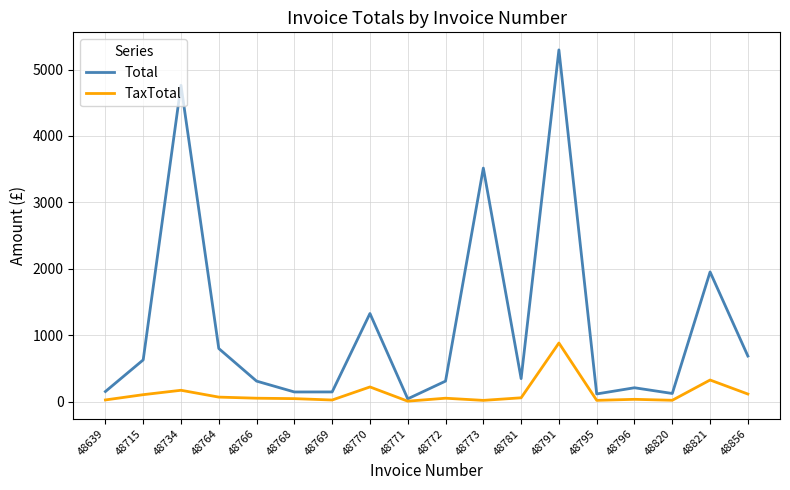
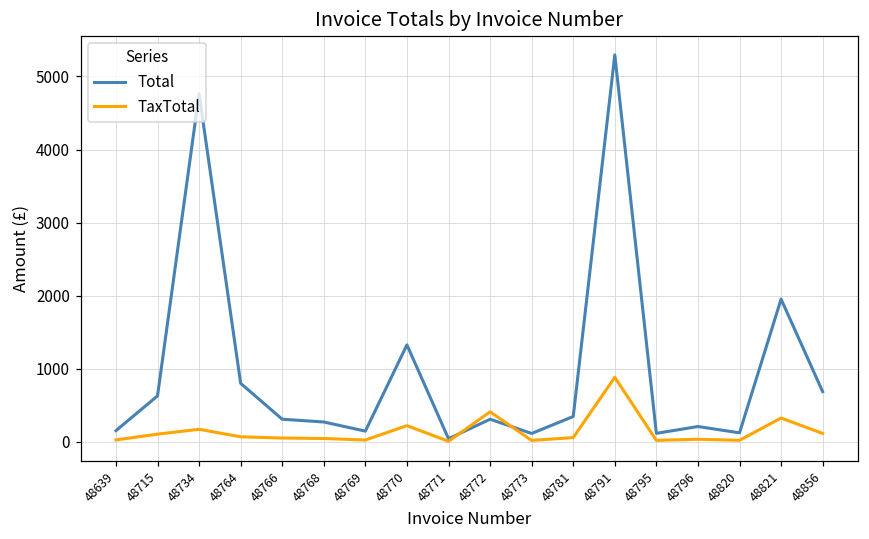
  {
    "Total": {
      "48639": 200,
      "48715": 600,
      "48764": 800,
      "48766": 300,
-     "48768": 100,
+     "48768": 300,
      "48769": 100,
      "48770": 1300,
      "48772": 300,
-     "48773": 3500,
+     "48773": 100,
      "48781": 300,
      "48791": 5300,
      "48795": 100,
      "48796": 200,
      "48820": 100,
      "48821": 2000,
      "48856": 700
    },
    "TaxTotal": {
      "48639": 0,
      "48715": 100,
      "48734": 200,
      "48764": 100,
      "48766": 100,
      "48768": 0,
      "48769": 0,
      "48770": 200,
-     "48772": 100,
+     "48772": 400,
      "48773": 0,
      "48781": 100,
      "48791": 900,
      "48795": 0,
      "48796": 0,
      "48820": 0,
      "48821": 300,
      "48856": 100
    }
  }
